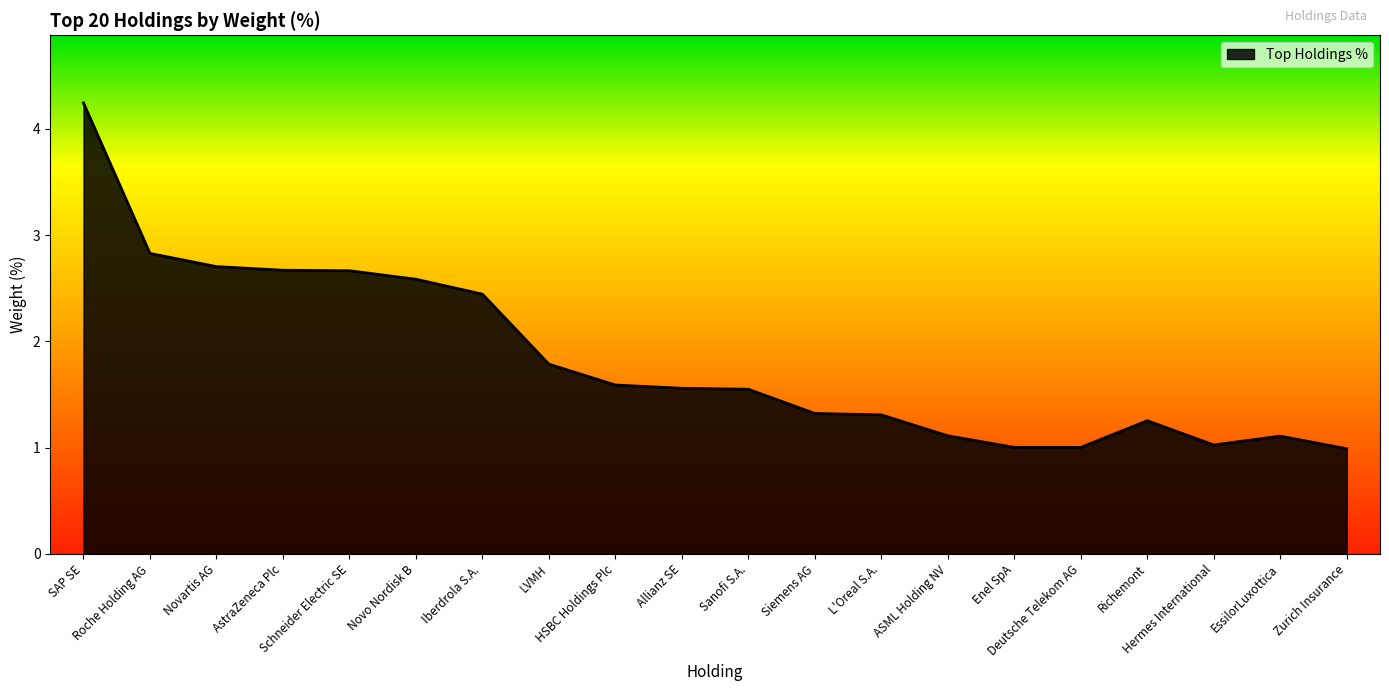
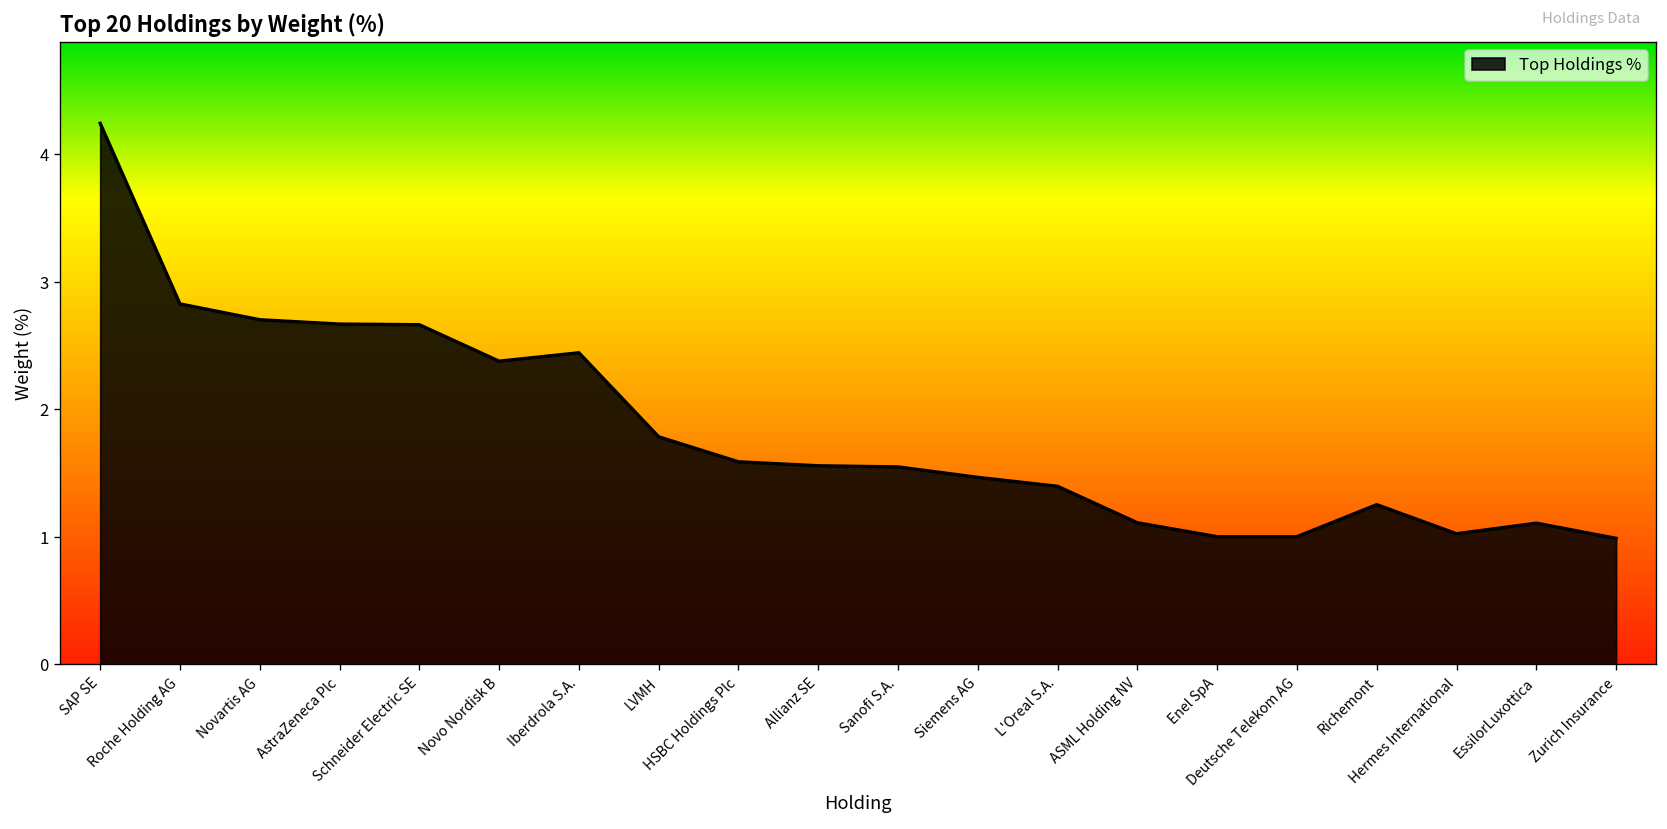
  {
    "SAP SE": 4.24,
    "Roche Holding AG": 2.83,
    "Novartis AG": 2.70,
    "AstraZeneca Plc": 2.67,
    "Schneider Electric SE": 2.66,
-   "Novo Nordisk B": 2.58,
+   "Novo Nordisk B": 2.38,
    "Iberdrola S.A.": 2.44,
    "LVMH": 1.79,
    "HSBC Holdings Plc": 1.59,
    "Allianz SE": 1.56,
    "Sanofi S.A.": 1.55,
-   "Siemens AG": 1.32,
-   "L'Oreal S.A.": 1.31,
+   "Siemens AG": 1.47,
+   "L'Oreal S.A.": 1.40,
    "ASML Holding NV": 1.11,
    "Enel SpA": 1.00,
    "Deutsche Telekom AG": 1.00,
    "Richemont": 1.25,
    "Hermes International": 1.03,
    "EssilorLuxottica": 1.11,
    "Zurich Insurance": 0.99
  }
